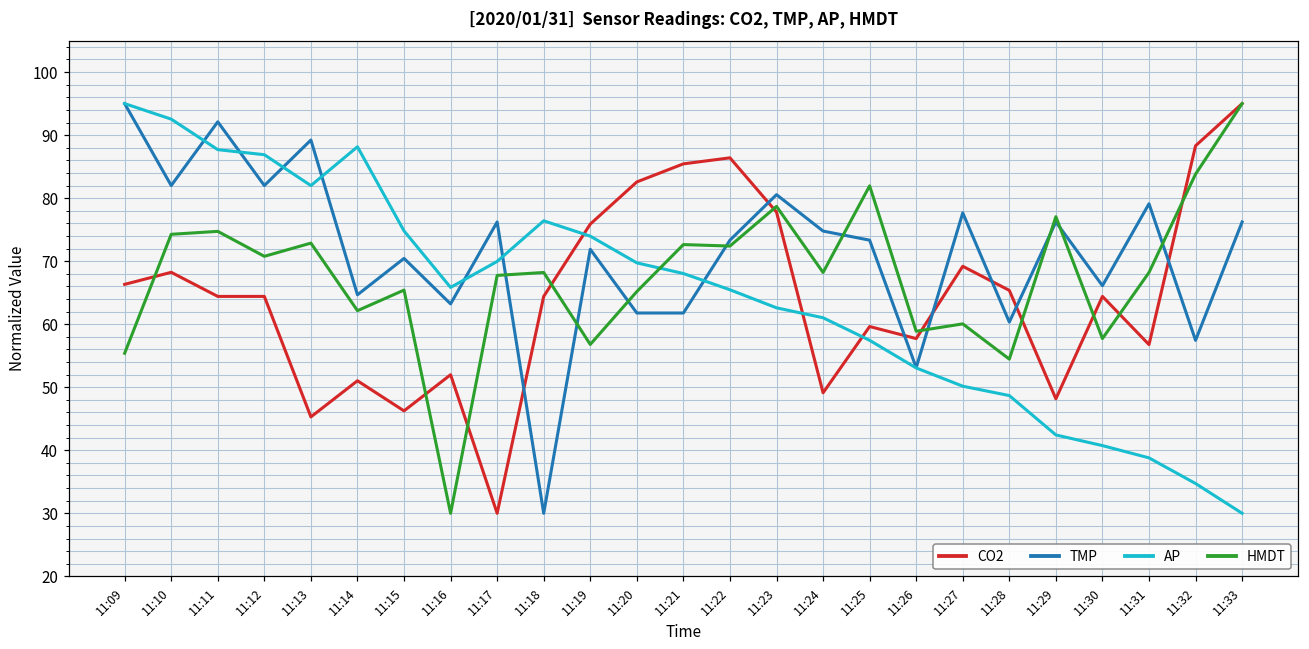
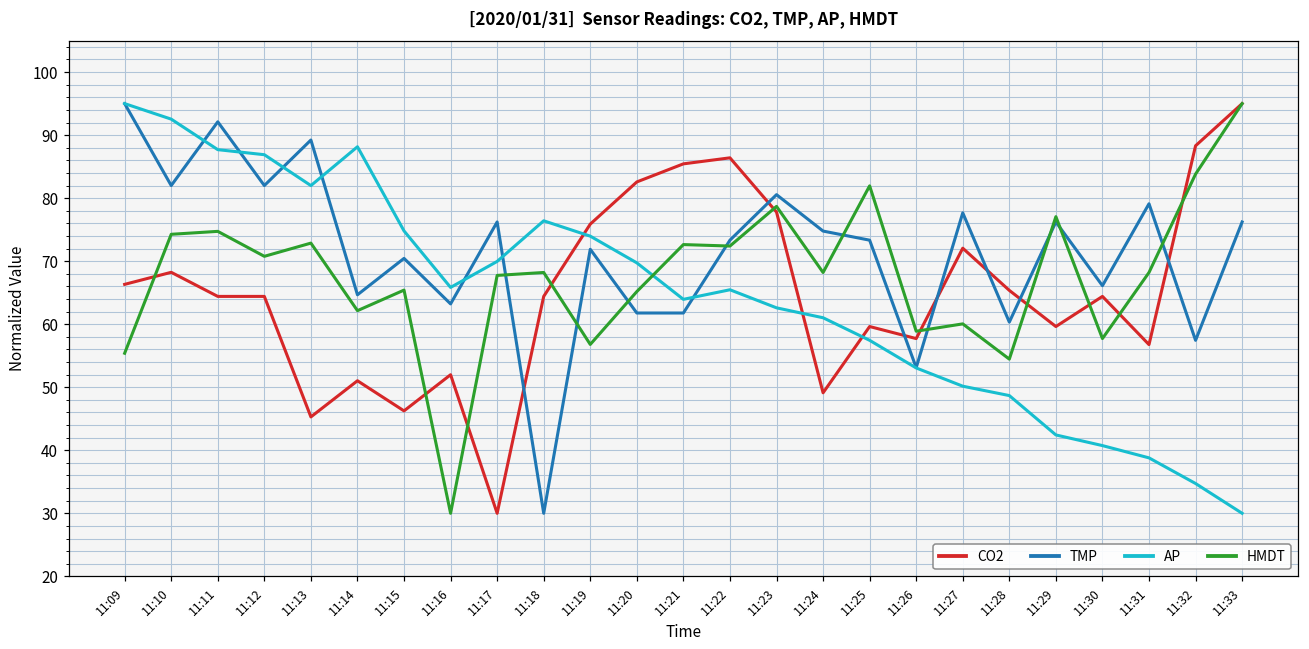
  {
    "CO2": {
      "11:09": 66,
      "11:10": 68,
      "11:11": 64,
      "11:12": 64,
      "11:13": 45,
      "11:14": 51,
      "11:15": 46,
      "11:16": 52,
      "11:17": 30,
      "11:18": 64,
      "11:19": 76,
      "11:20": 83,
      "11:21": 85,
      "11:22": 86,
      "11:23": 78,
      "11:24": 49,
      "11:25": 60,
      "11:26": 58,
-     "11:27": 69,
+     "11:27": 72,
      "11:28": 65,
-     "11:29": 48,
+     "11:29": 60,
      "11:30": 64,
      "11:31": 57,
      "11:32": 88
    },
    "TMP": {
      "11:10": 82,
      "11:11": 92,
      "11:12": 82,
      "11:13": 89,
      "11:14": 65,
      "11:15": 70,
      "11:16": 63,
      "11:17": 76,
      "11:18": 30,
      "11:19": 72,
      "11:20": 62,
      "11:21": 62,
      "11:22": 73,
      "11:23": 81,
      "11:24": 75,
      "11:25": 73,
      "11:27": 78,
      "11:28": 60,
      "11:29": 76,
      "11:30": 66,
      "11:31": 79,
      "11:32": 57,
      "11:33": 76
    },
    "AP": {
      "11:10": 93,
      "11:11": 88,
      "11:12": 87,
      "11:13": 82,
      "11:14": 88,
      "11:15": 75,
      "11:16": 66,
      "11:17": 70,
      "11:18": 76,
      "11:19": 74,
      "11:20": 70,
-     "11:21": 68,
+     "11:21": 64,
      "11:22": 65,
      "11:23": 63,
      "11:24": 61,
      "11:25": 57,
      "11:27": 50,
      "11:28": 49,
      "11:29": 42,
      "11:30": 41,
      "11:31": 39,
      "11:32": 35,
      "11:33": 30
    },
    "HMDT": {
      "11:09": 55,
      "11:10": 74,
      "11:11": 75,
      "11:12": 71,
      "11:13": 73,
      "11:14": 62,
      "11:15": 65,
      "11:16": 30,
      "11:17": 68,
      "11:18": 68,
      "11:19": 57,
      "11:20": 65,
      "11:21": 73,
      "11:22": 72,
      "11:23": 79,
      "11:24": 68,
      "11:25": 82,
      "11:26": 59,
      "11:27": 60,
      "11:28": 54,
      "11:29": 77,
      "11:30": 58,
      "11:31": 68,
      "11:32": 84
    }
  }
